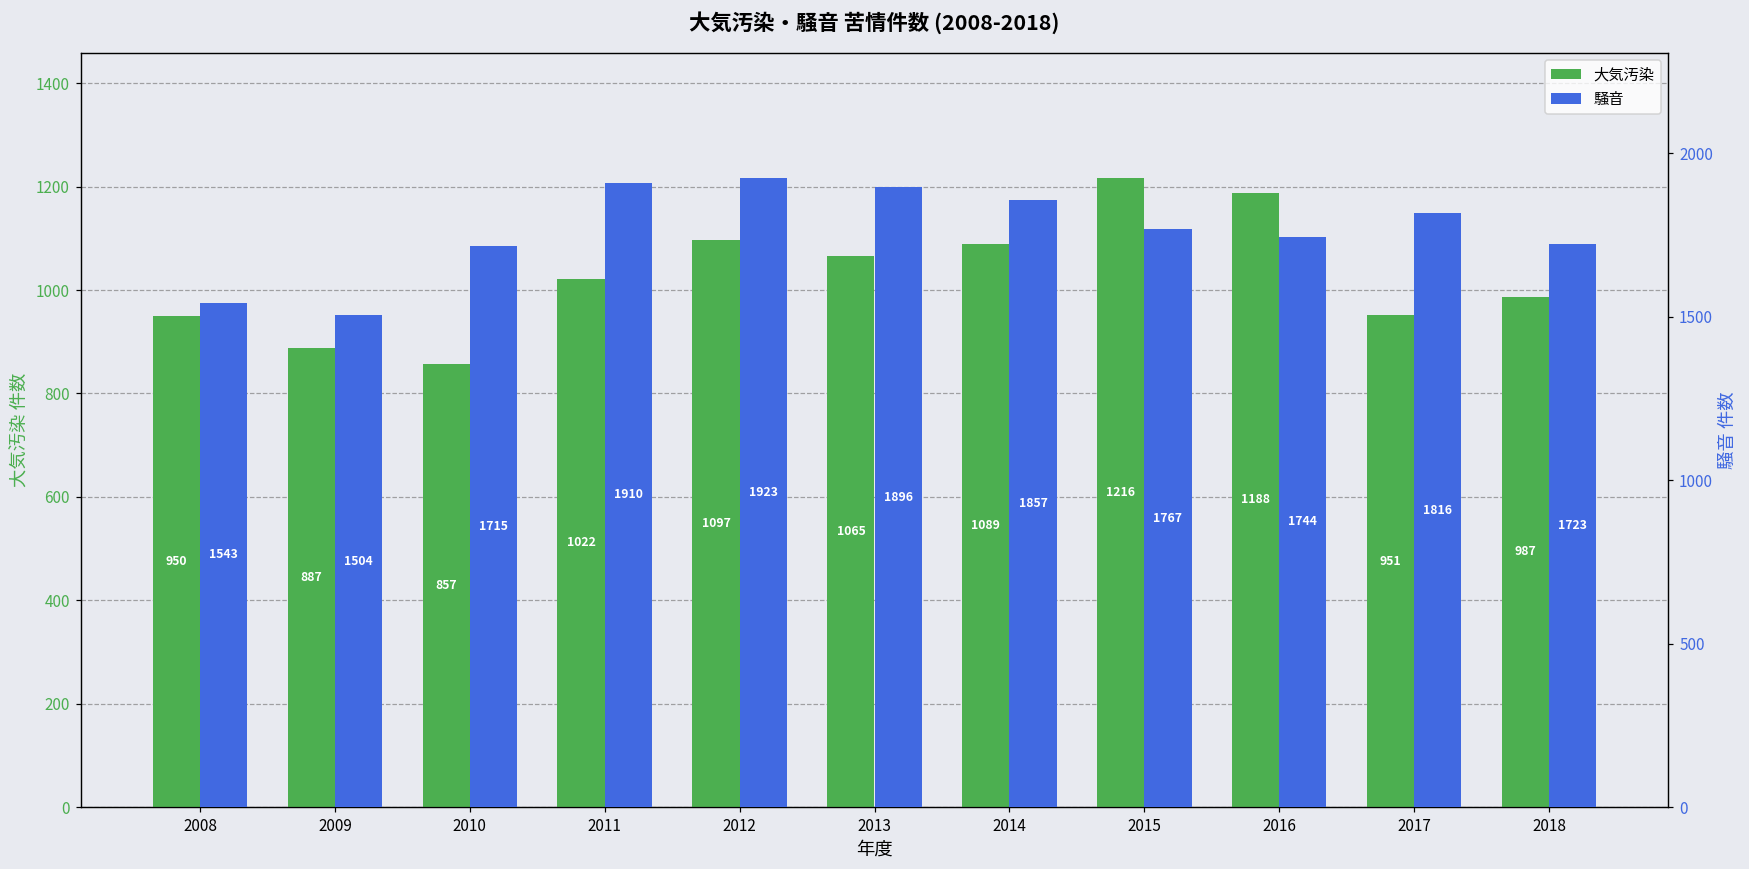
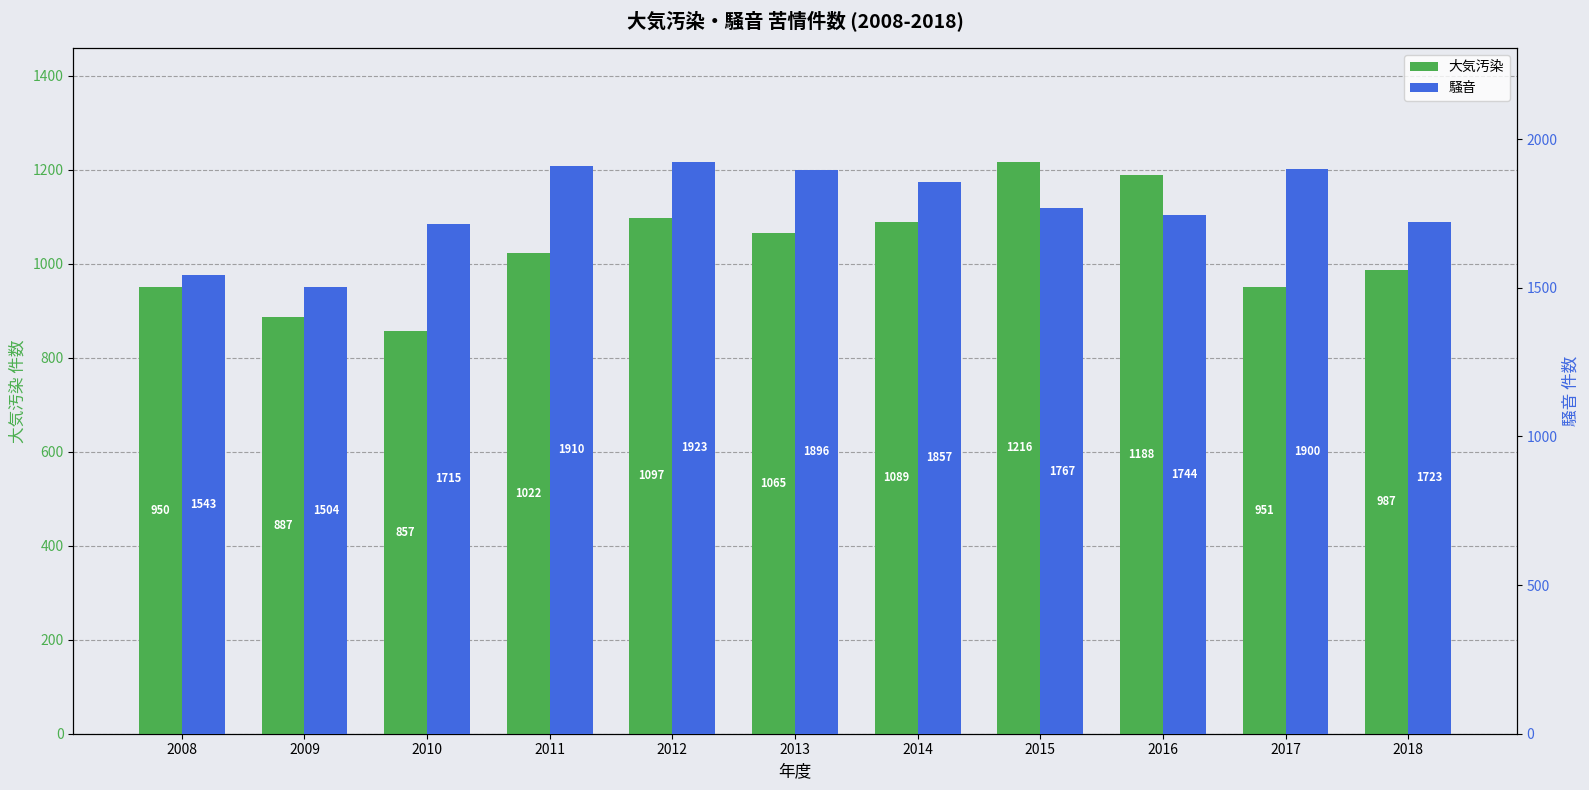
  {
    "大気汚染": {
      "2008": 950,
      "2009": 887,
      "2010": 857,
      "2011": 1022,
      "2012": 1097,
      "2013": 1065,
      "2014": 1089,
      "2015": 1216,
      "2016": 1188,
      "2017": 951,
      "2018": 987
    },
    "騒音": {
      "2008": 1543,
      "2009": 1504,
      "2010": 1715,
      "2011": 1910,
      "2012": 1923,
      "2013": 1896,
      "2014": 1857,
      "2015": 1767,
      "2016": 1744,
-     "2017": 1816,
+     "2017": 1900,
      "2018": 1723
    }
  }
